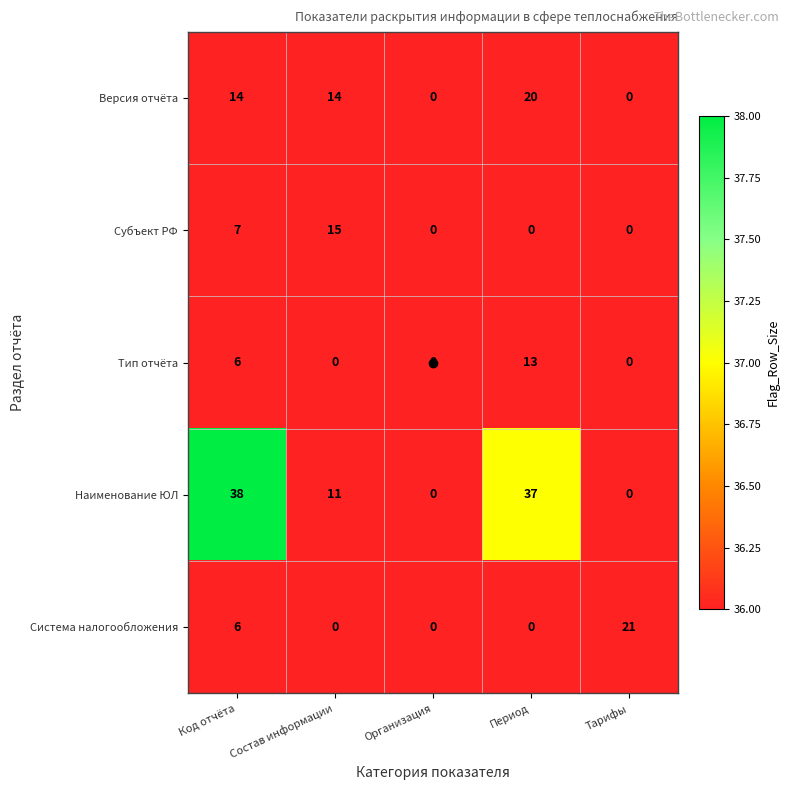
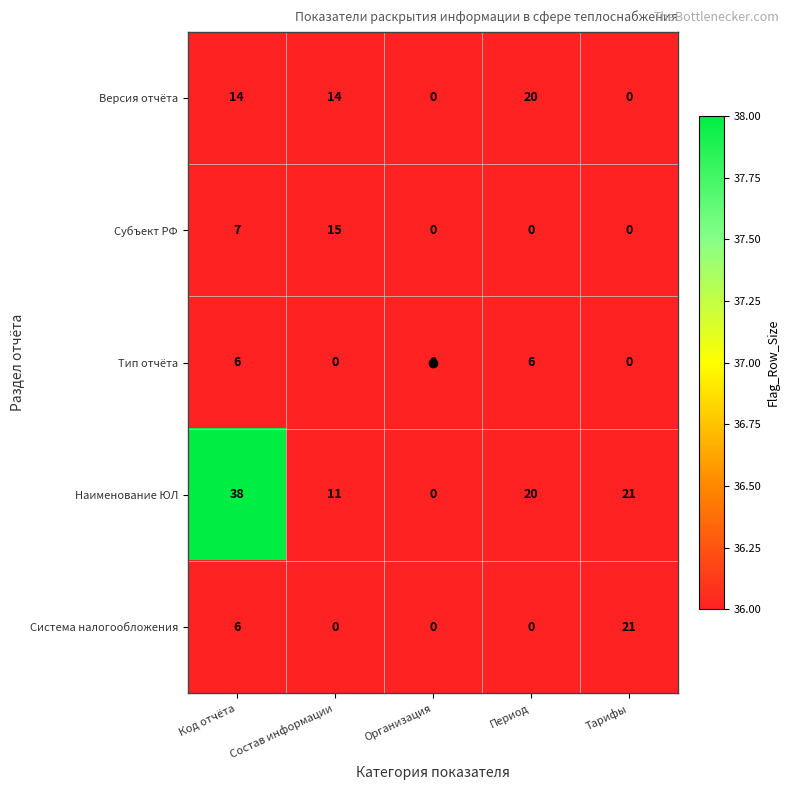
  {
    "Версия отчёта": {
      "Код отчёта": 14,
      "Состав информации": 14,
      "Организация": 0,
      "Период": 20,
      "Тарифы": 0
    },
    "Субъект РФ": {
      "Код отчёта": 7,
      "Состав информации": 15,
      "Организация": 0,
      "Период": 0,
      "Тарифы": 0
    },
    "Тип отчёта": {
      "Код отчёта": 6,
      "Состав информации": 0,
-     "Период": 13,
+     "Период": 6,
      "Тарифы": 0
    },
    "Наименование ЮЛ": {
      "Код отчёта": 38,
      "Состав информации": 11,
      "Организация": 0,
-     "Период": 37,
-     "Тарифы": 0
+     "Период": 20,
+     "Тарифы": 21
    },
    "Система налогообложения": {
      "Код отчёта": 6,
      "Состав информации": 0,
      "Организация": 0,
      "Период": 0,
      "Тарифы": 21
    }
  }
